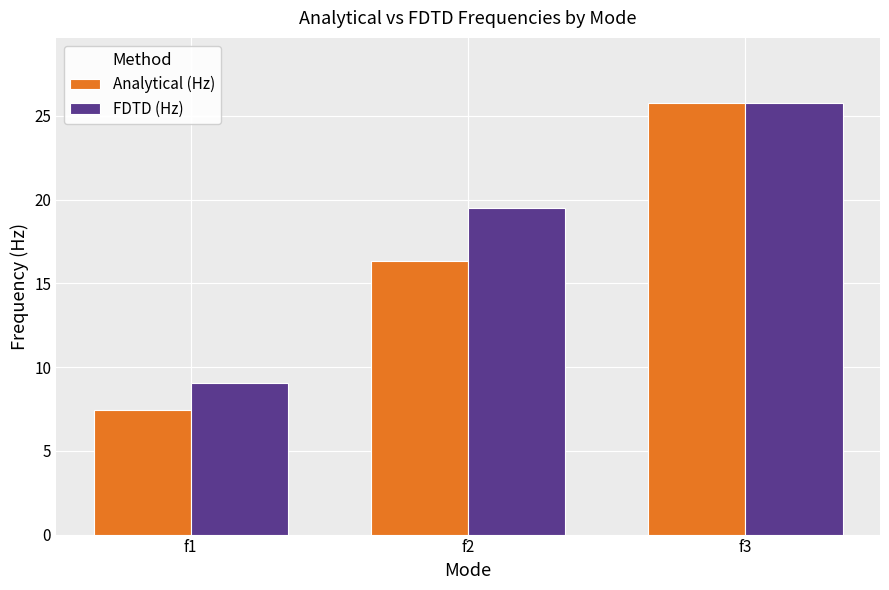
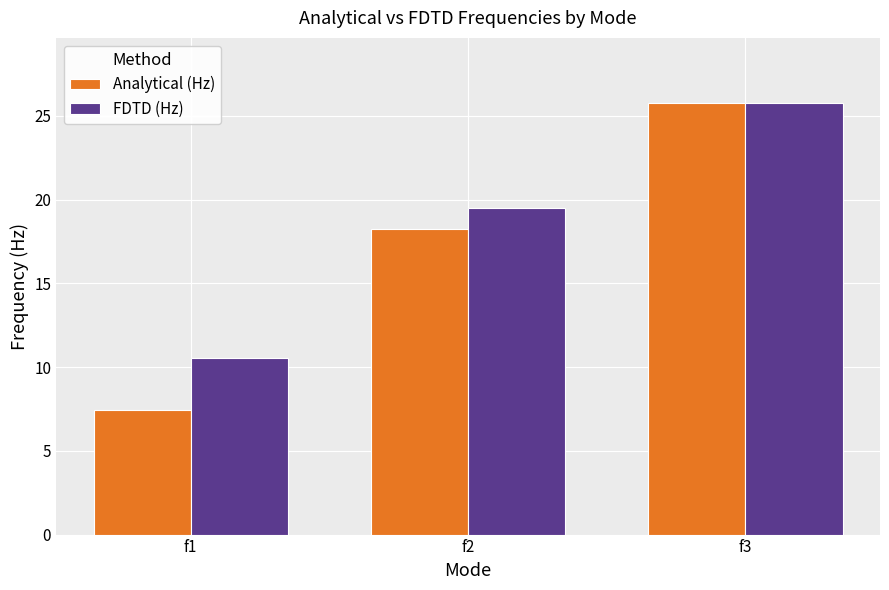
  {
    "Analytical (Hz)": {
      "f1": 7.5,
-     "f2": 16.3,
+     "f2": 18.2,
      "f3": 25.8
    },
    "FDTD (Hz)": {
-     "f1": 9.1,
+     "f1": 10.5,
      "f2": 19.5,
      "f3": 25.8
    }
  }
